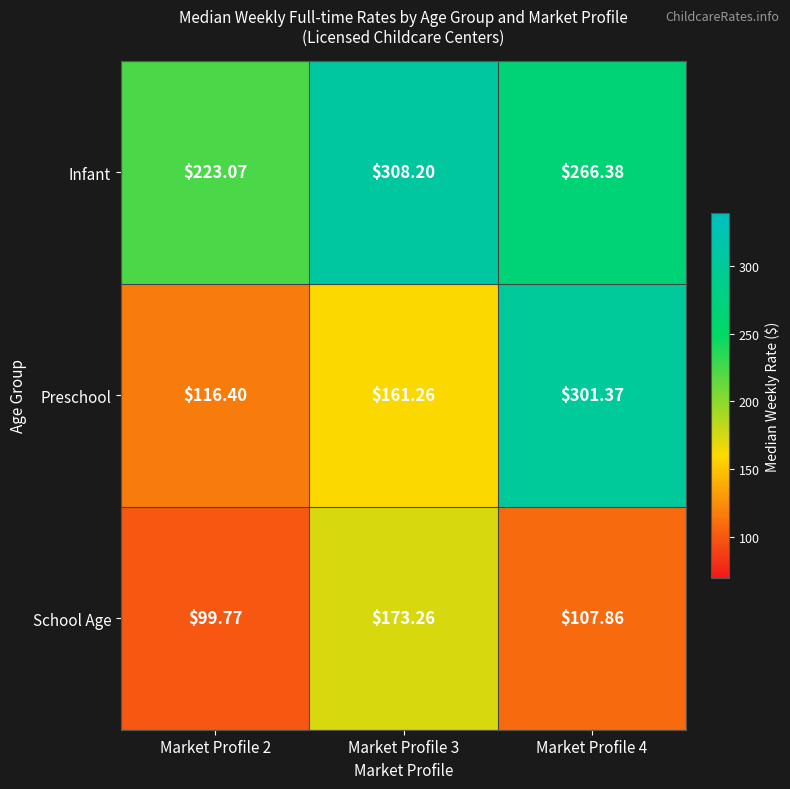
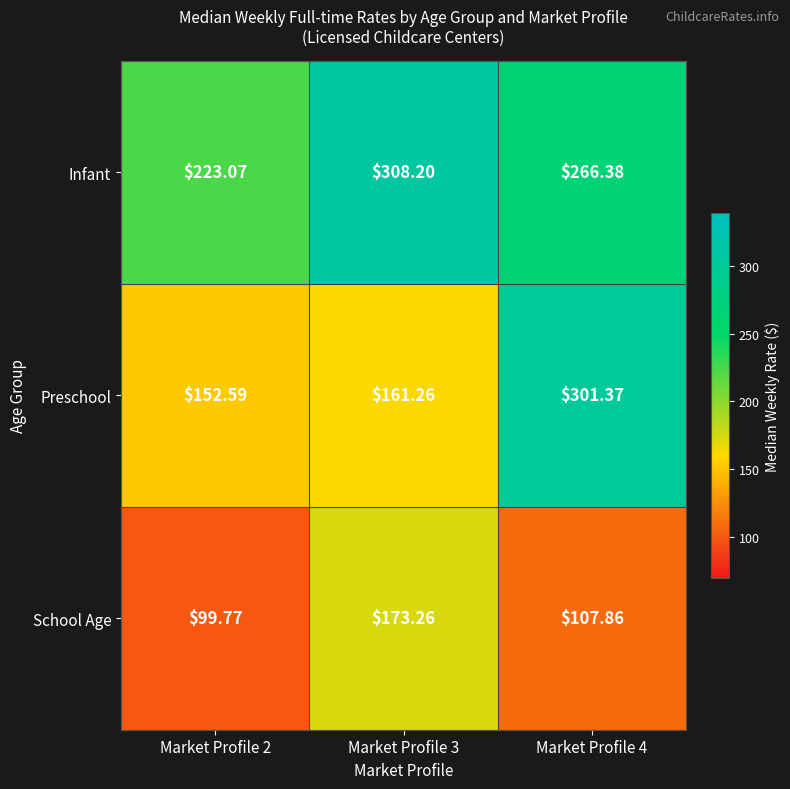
  {
    "Infant": {
      "Market Profile 2": "$223.07",
      "Market Profile 3": "$308.20",
      "Market Profile 4": "$266.38"
    },
    "Preschool": {
-     "Market Profile 2": "$116.40",
+     "Market Profile 2": "$152.59",
      "Market Profile 3": "$161.26",
      "Market Profile 4": "$301.37"
    },
    "School Age": {
      "Market Profile 2": "$99.77",
      "Market Profile 3": "$173.26",
      "Market Profile 4": "$107.86"
    }
  }
